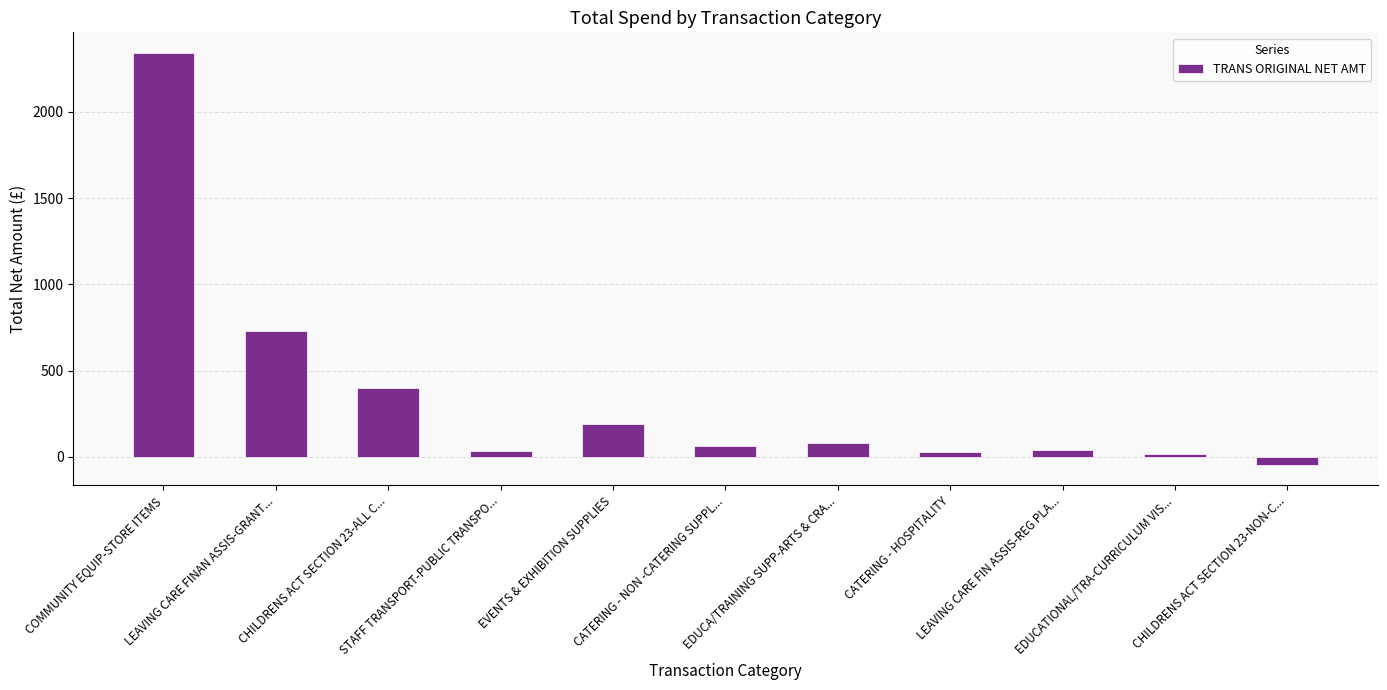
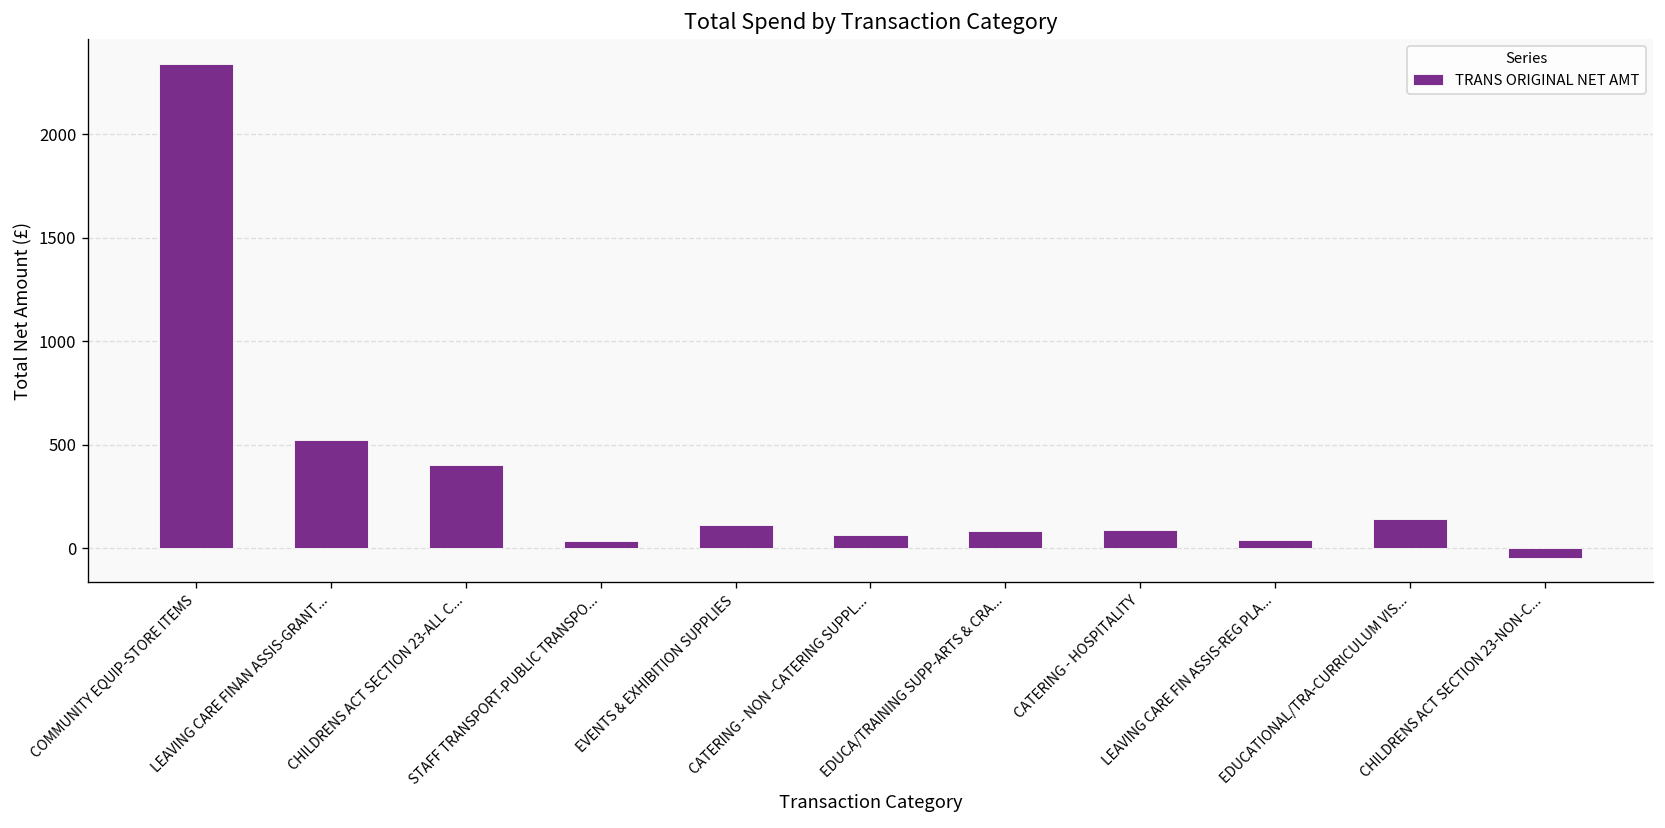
  {
    "COMMUNITY EQUIP-STORE ITEMS": 2340,
-   "LEAVING CARE FINAN ASSIS-GRANT...": 730,
+   "LEAVING CARE FINAN ASSIS-GRANT...": 520,
    "CHILDRENS ACT SECTION 23-ALL C...": 400,
    "STAFF TRANSPORT-PUBLIC TRANSPO...": 40,
-   "EVENTS & EXHIBITION SUPPLIES": 190,
+   "EVENTS & EXHIBITION SUPPLIES": 110,
    "CATERING - NON -CATERING SUPPL...": 70,
    "EDUCA/TRAINING SUPP-ARTS & CRA...": 80,
-   "CATERING - HOSPITALITY": 30,
+   "CATERING - HOSPITALITY": 90,
    "LEAVING CARE FIN ASSIS-REG PLA...": 40,
-   "EDUCATIONAL/TRA-CURRICULUM VIS...": 20,
+   "EDUCATIONAL/TRA-CURRICULUM VIS...": 140,
    "CHILDRENS ACT SECTION 23-NON-C...": -40
  }
